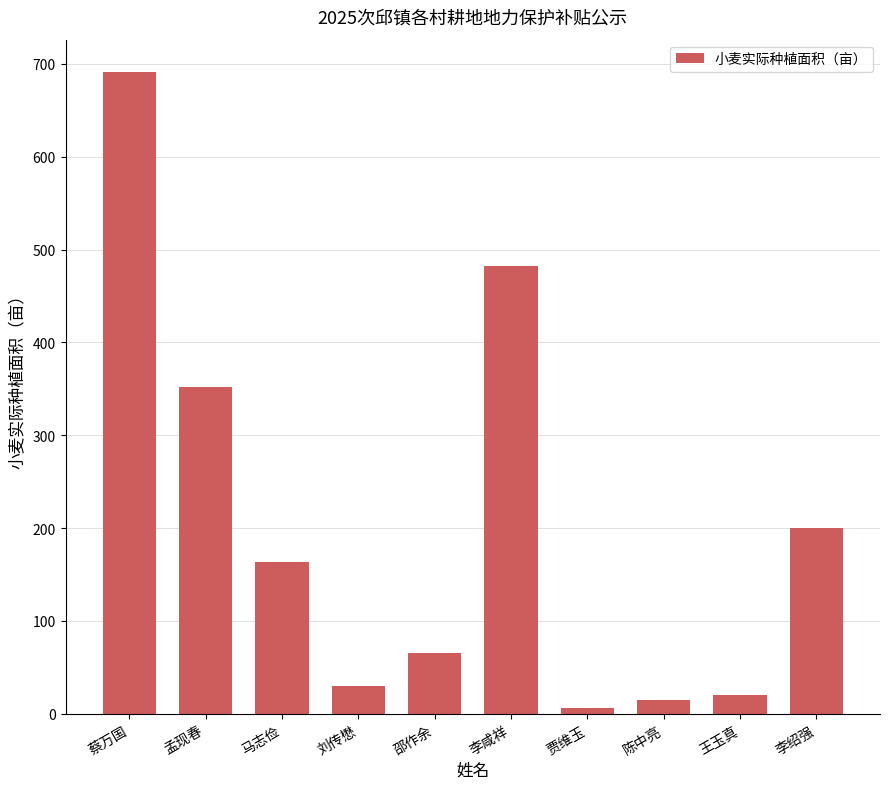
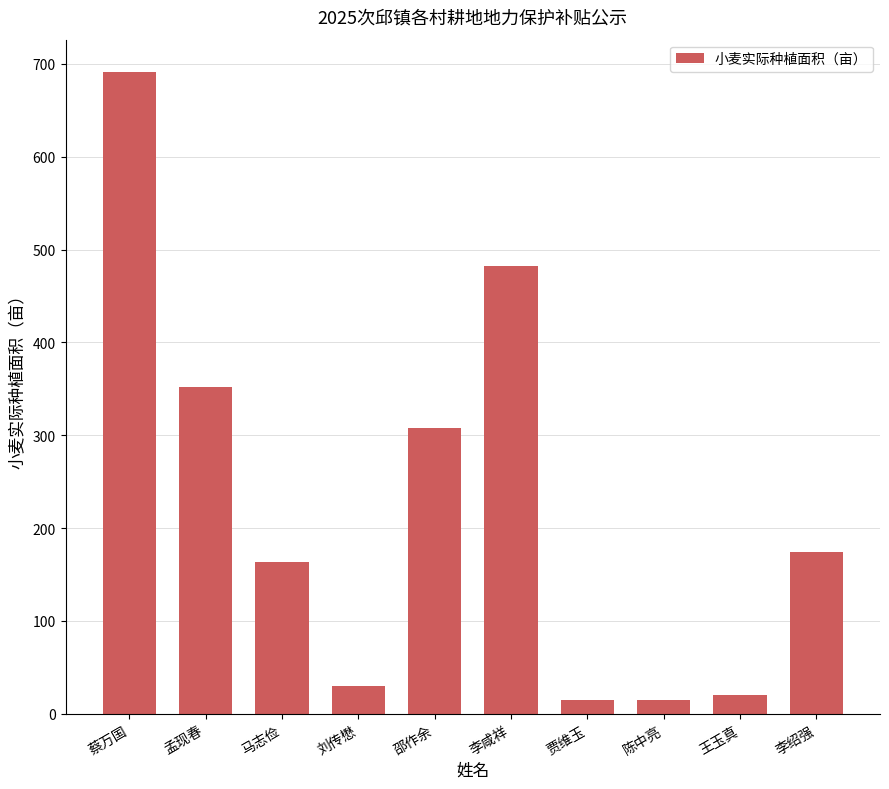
  {
    "蔡万国": 690,
    "孟现春": 350,
    "马志俭": 160,
    "刘传懋": 30,
-   "邵作余": 70,
+   "邵作余": 310,
    "李咸祥": 480,
-   "贾维玉": 10,
+   "贾维玉": 20,
    "陈中亮": 20,
    "王玉真": 20,
-   "李绍强": 200
+   "李绍强": 170
  }
